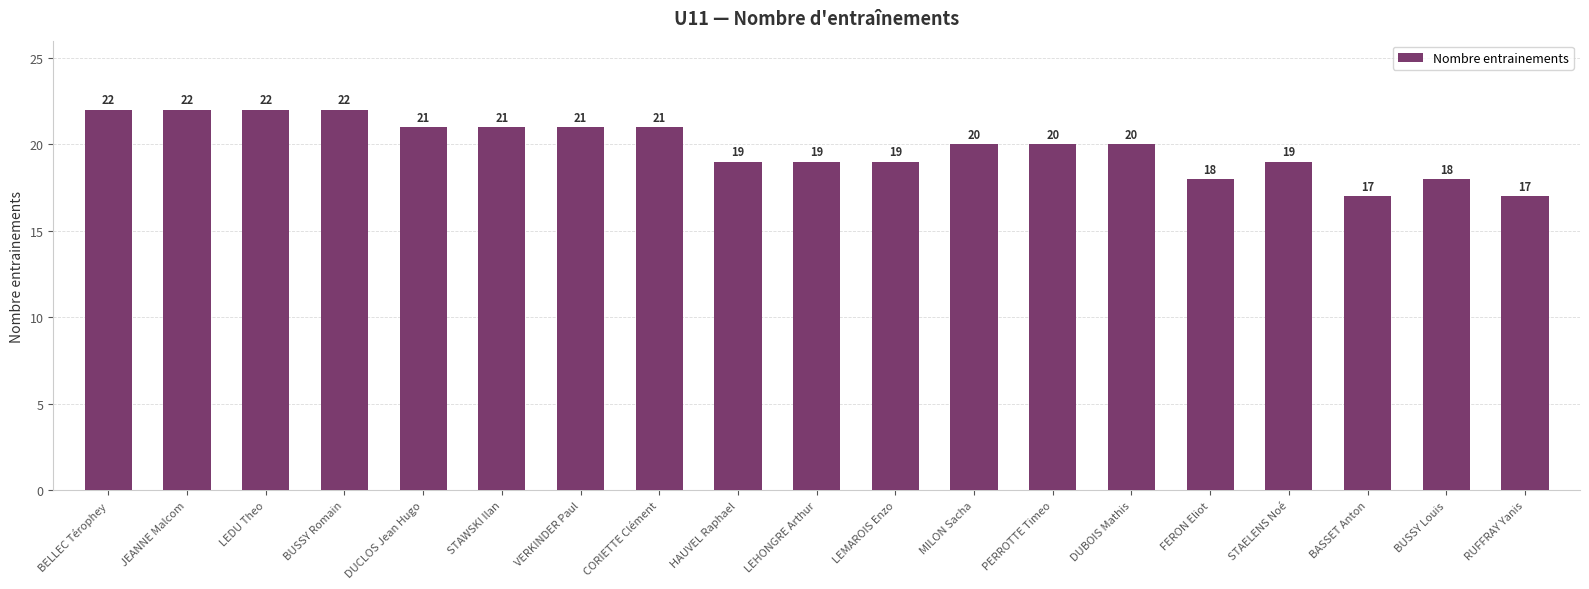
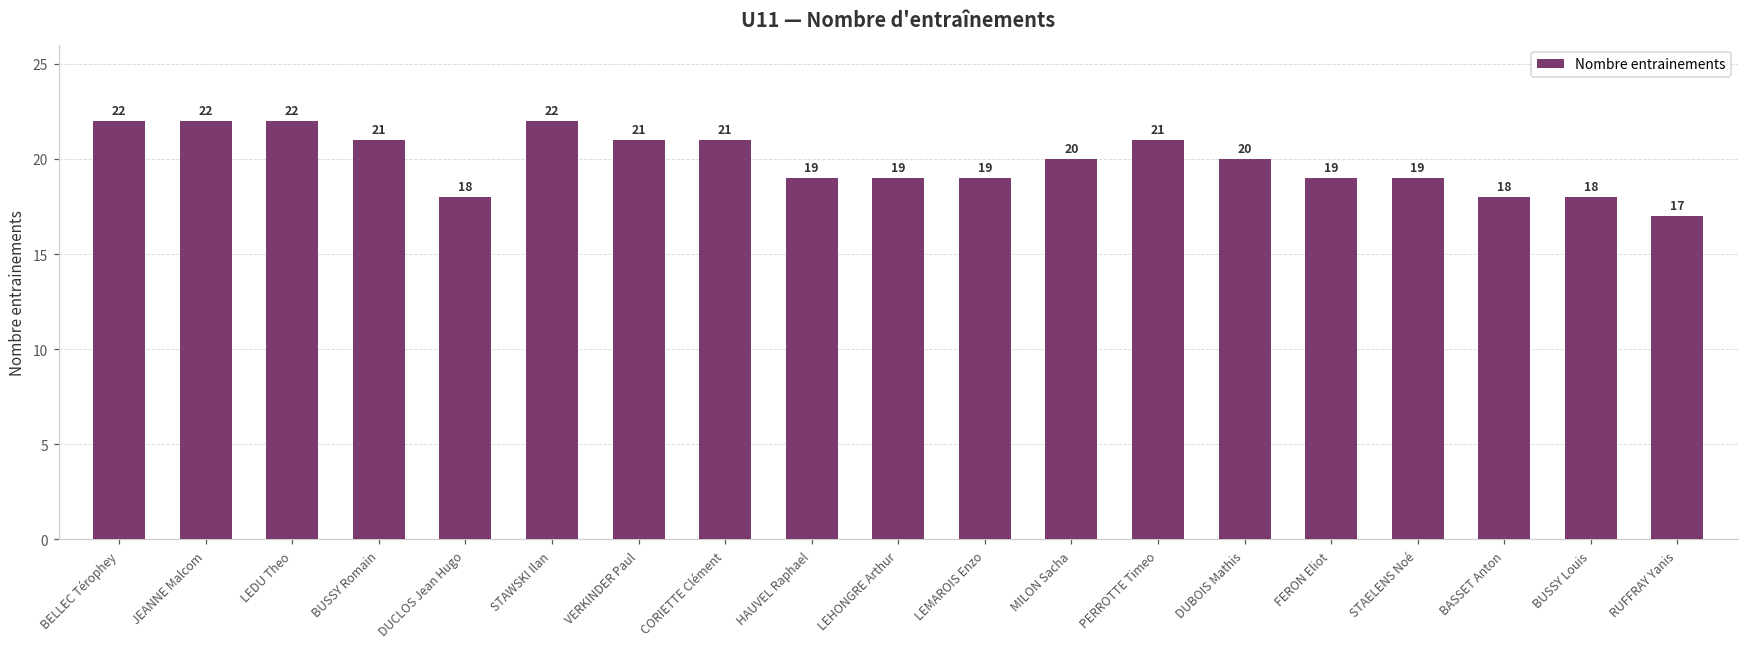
  {
    "BELLEC Térophey": 22,
    "JEANNE Malcom": 22,
    "LEDU Theo": 22,
-   "BUSSY Romain": 22,
-   "DUCLOS Jean Hugo": 21,
-   "STAWSKI Ilan": 21,
+   "BUSSY Romain": 21,
+   "DUCLOS Jean Hugo": 18,
+   "STAWSKI Ilan": 22,
    "VERKINDER Paul": 21,
    "CORIETTE Clément": 21,
    "HAUVEL Raphael": 19,
    "LEHONGRE Arthur": 19,
    "LEMAROIS Enzo": 19,
    "MILON Sacha": 20,
-   "PERROTTE Timeo": 20,
+   "PERROTTE Timeo": 21,
    "DUBOIS Mathis": 20,
-   "FERON Eliot": 18,
+   "FERON Eliot": 19,
    "STAELENS Noé": 19,
-   "BASSET Anton": 17,
+   "BASSET Anton": 18,
    "BUSSY Louis": 18,
    "RUFFRAY Yanis": 17
  }
